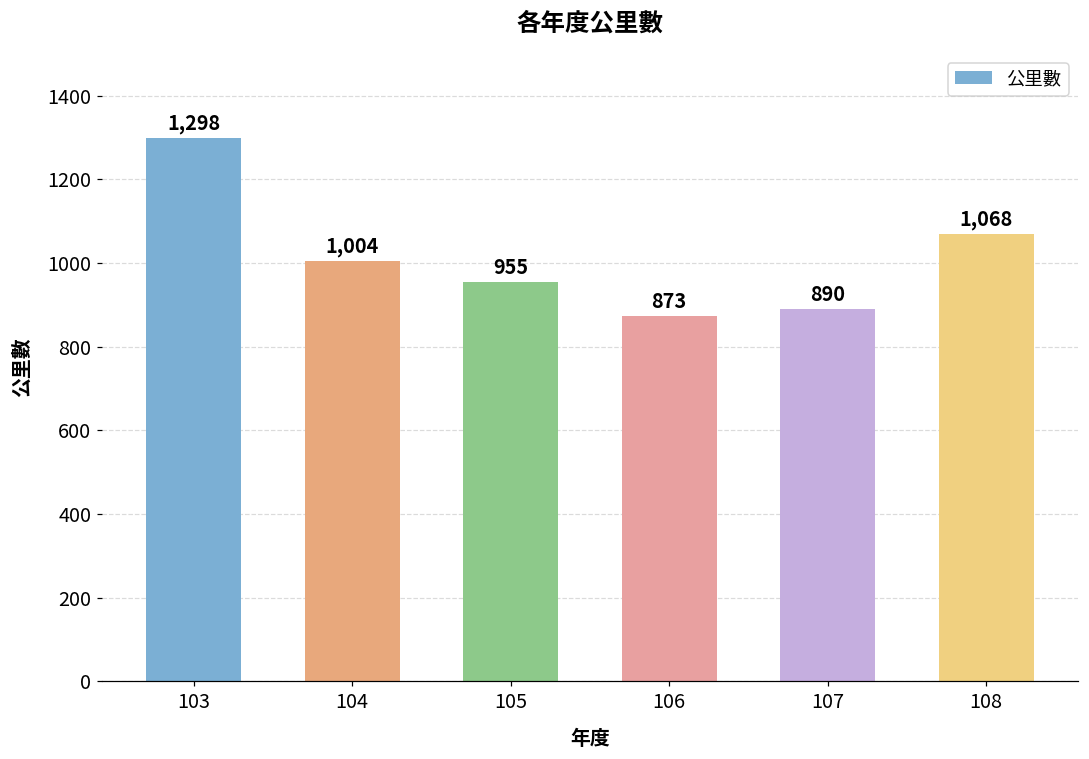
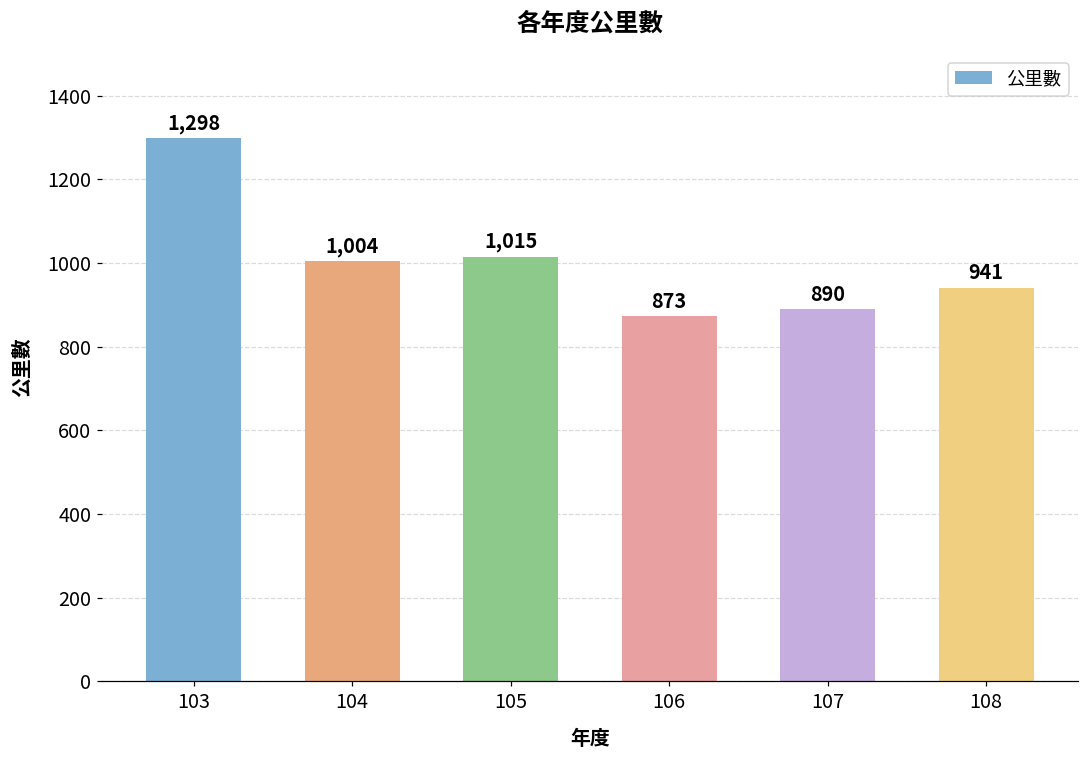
  {
    "103": "1,298",
    "104": "1,004",
-   "105": "955",
+   "105": "1,015",
    "106": "873",
    "107": "890",
-   "108": "1,068"
+   "108": "941"
  }
